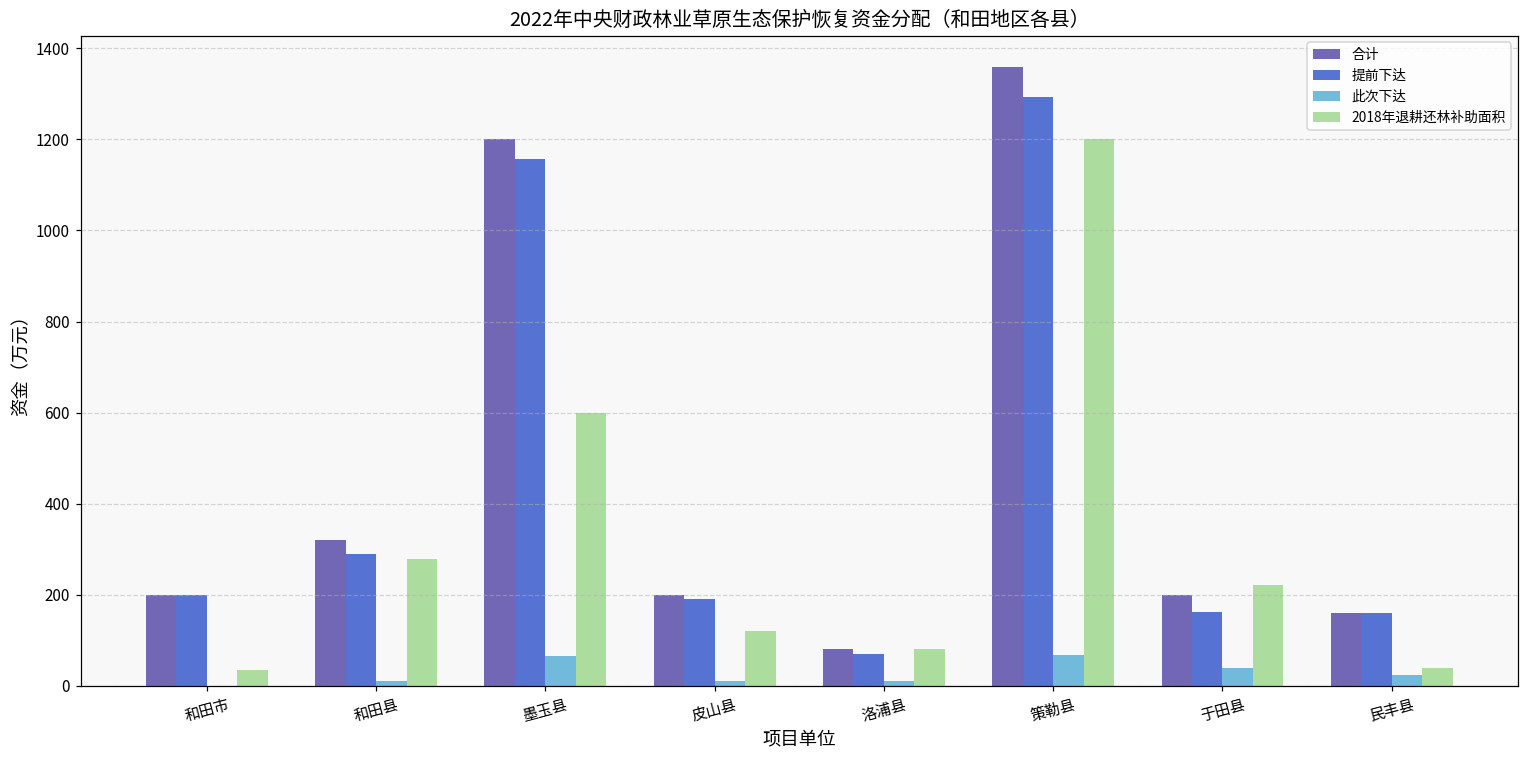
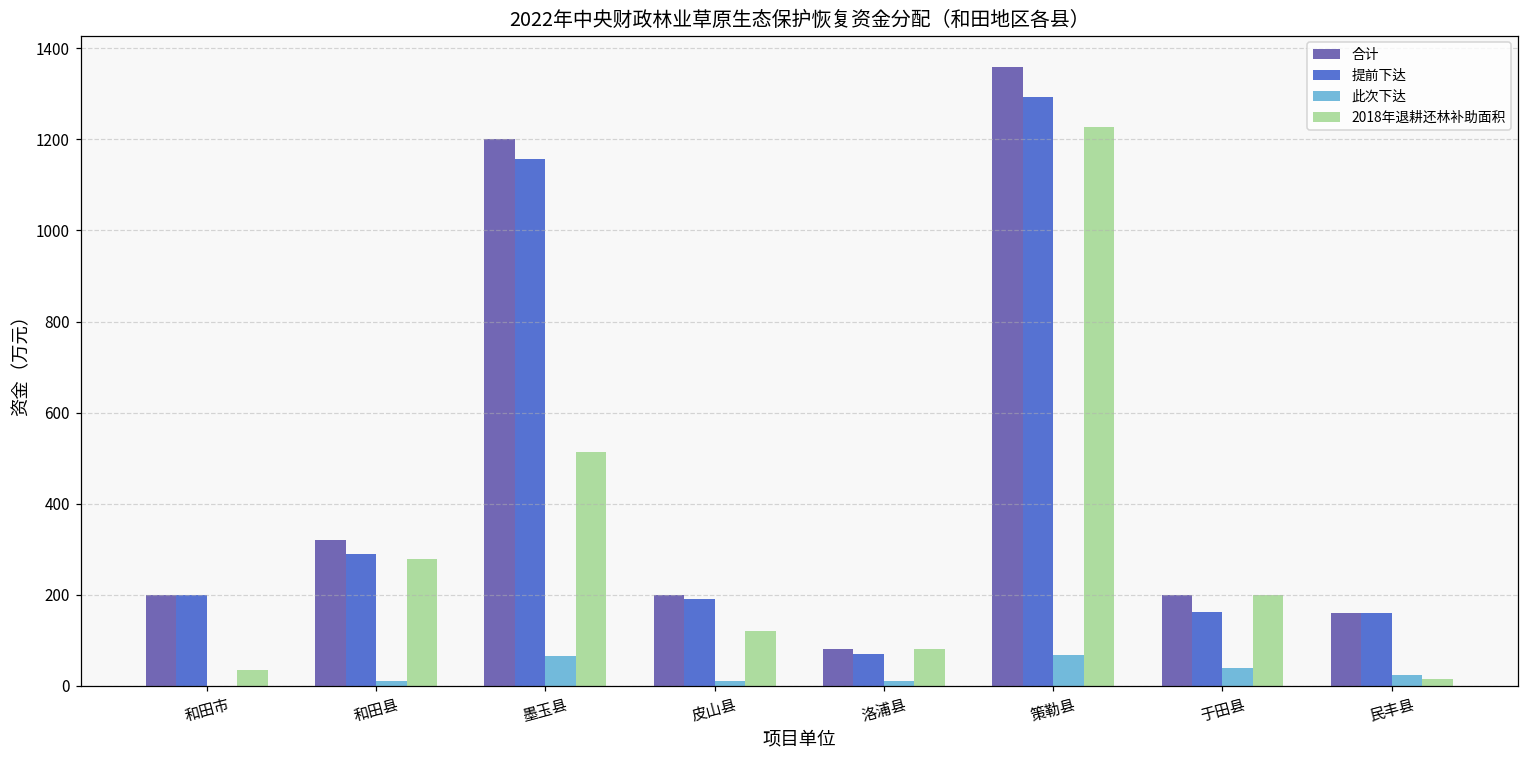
  {
    "此次下达": {
      "和田市": 0,
      "和田县": 10,
      "墨玉县": 60,
      "皮山县": 10,
      "洛浦县": 10,
      "策勒县": 70,
      "于田县": 40,
      "民丰县": 20
    },
    "2018年退耕还林补助面积": {
      "和田市": 40,
      "和田县": 280,
-     "墨玉县": 600,
+     "墨玉县": 510,
      "皮山县": 120,
      "洛浦县": 80,
-     "策勒县": 1200,
-     "于田县": 220,
-     "民丰县": 40
+     "策勒县": 1230,
+     "于田县": 200,
+     "民丰县": 20
    }
  }
